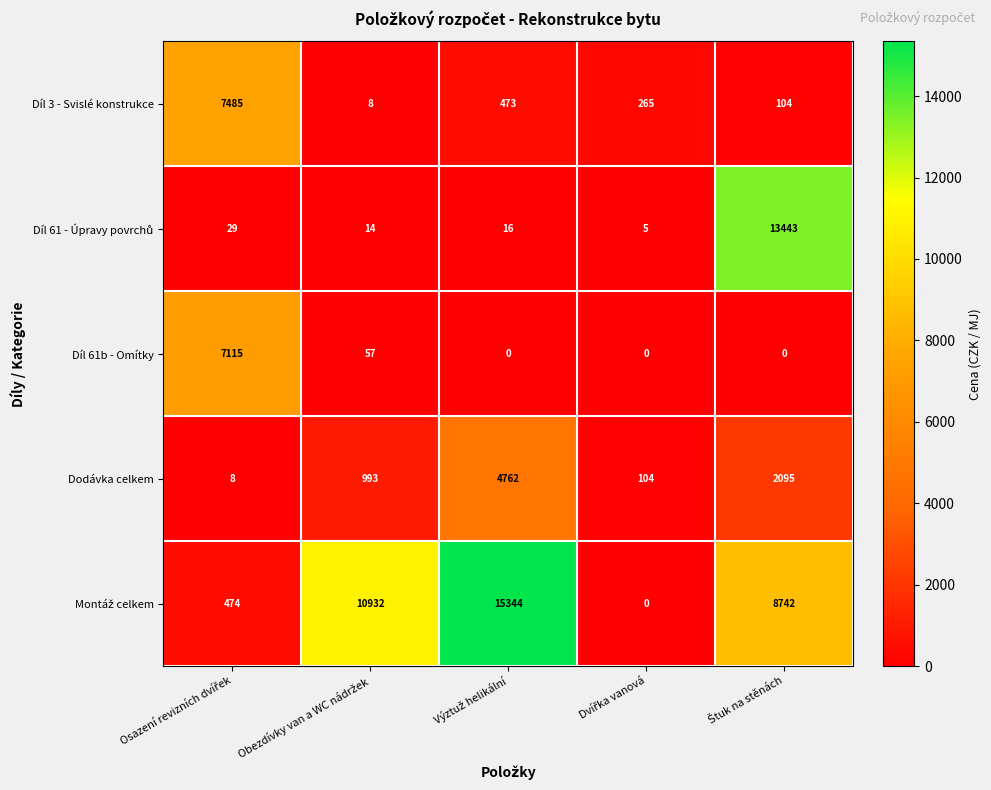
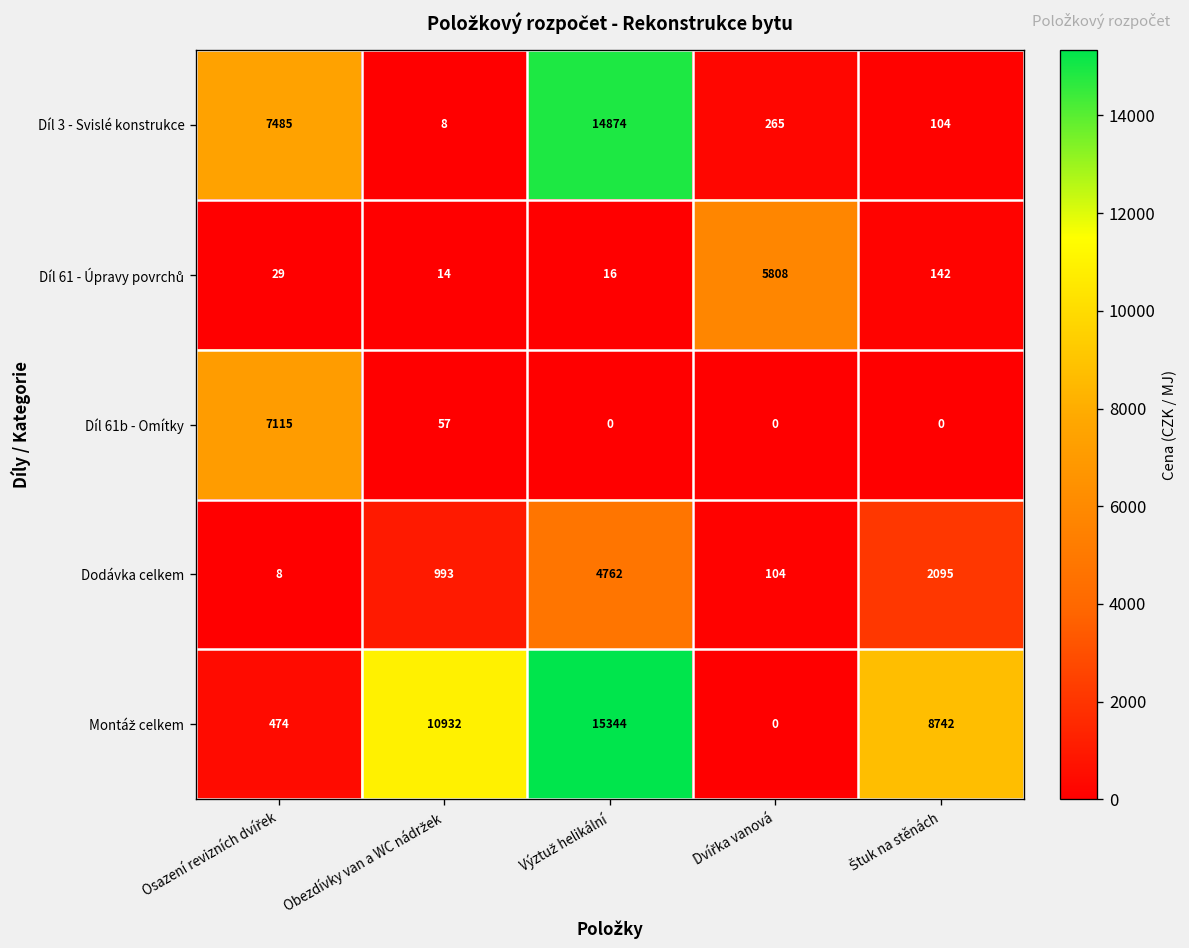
  {
    "Díl 3 - Svislé konstrukce": {
      "Osazení revizních dvířek": 7485,
      "Obezdívky van a WC nádržek": 8,
-     "Výztuž helikální": 473,
+     "Výztuž helikální": 14874,
      "Dvířka vanová": 265,
      "Štuk na stěnách": 104
    },
    "Díl 61 - Úpravy povrchů": {
      "Osazení revizních dvířek": 29,
      "Obezdívky van a WC nádržek": 14,
      "Výztuž helikální": 16,
-     "Dvířka vanová": 5,
-     "Štuk na stěnách": 13443
+     "Dvířka vanová": 5808,
+     "Štuk na stěnách": 142
    },
    "Díl 61b - Omítky": {
      "Osazení revizních dvířek": 7115,
      "Obezdívky van a WC nádržek": 57,
      "Výztuž helikální": 0,
      "Dvířka vanová": 0,
      "Štuk na stěnách": 0
    },
    "Dodávka celkem": {
      "Osazení revizních dvířek": 8,
      "Obezdívky van a WC nádržek": 993,
      "Výztuž helikální": 4762,
      "Dvířka vanová": 104,
      "Štuk na stěnách": 2095
    },
    "Montáž celkem": {
      "Osazení revizních dvířek": 474,
      "Obezdívky van a WC nádržek": 10932,
      "Výztuž helikální": 15344,
      "Dvířka vanová": 0,
      "Štuk na stěnách": 8742
    }
  }
